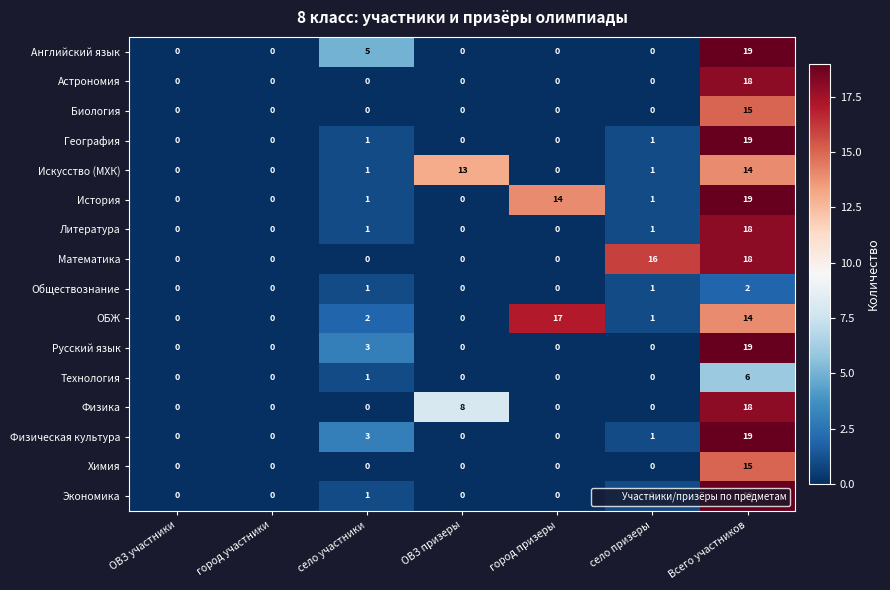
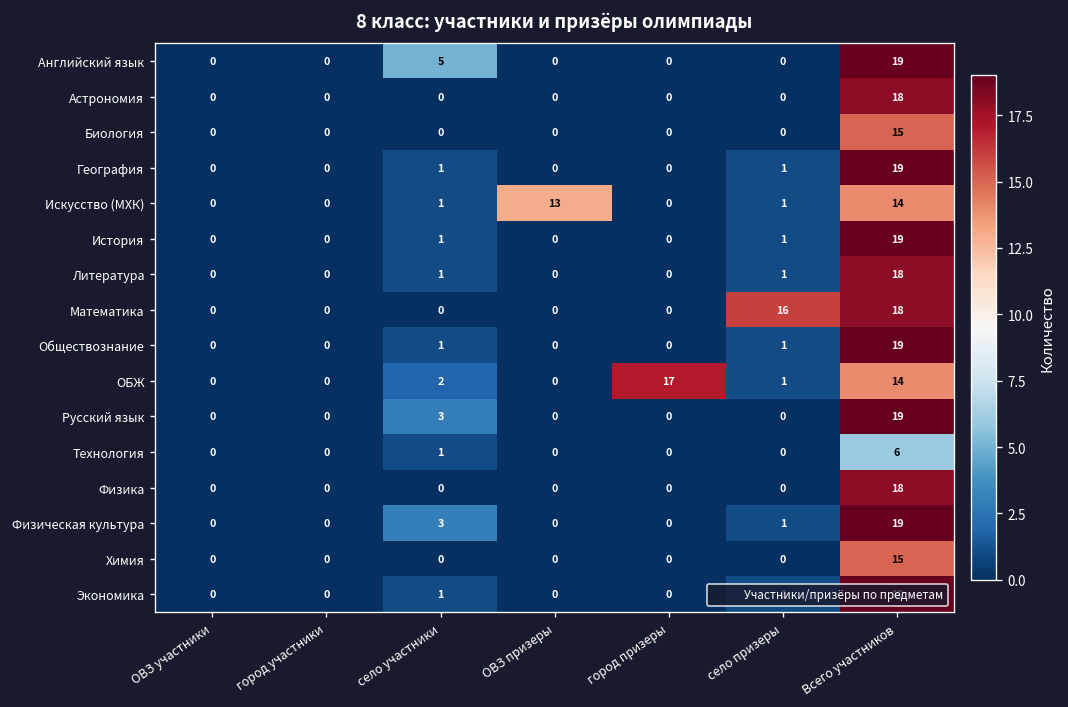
  {
    "Английский язык": {
      "ОВЗ участники": 0,
      "город участники": 0,
      "село участники": 5,
      "ОВЗ призеры": 0,
      "город призеры": 0,
      "село призеры": 0,
      "Всего участников": 19
    },
    "Астрономия": {
      "ОВЗ участники": 0,
      "город участники": 0,
      "село участники": 0,
      "ОВЗ призеры": 0,
      "город призеры": 0,
      "село призеры": 0,
      "Всего участников": 18
    },
    "Биология": {
      "ОВЗ участники": 0,
      "город участники": 0,
      "село участники": 0,
      "ОВЗ призеры": 0,
      "город призеры": 0,
      "село призеры": 0,
      "Всего участников": 15
    },
    "География": {
      "ОВЗ участники": 0,
      "город участники": 0,
      "село участники": 1,
      "ОВЗ призеры": 0,
      "город призеры": 0,
      "село призеры": 1,
      "Всего участников": 19
    },
    "Искусство (МХК)": {
      "ОВЗ участники": 0,
      "город участники": 0,
      "село участники": 1,
      "ОВЗ призеры": 13,
      "город призеры": 0,
      "село призеры": 1,
      "Всего участников": 14
    },
    "История": {
      "ОВЗ участники": 0,
      "город участники": 0,
      "село участники": 1,
      "ОВЗ призеры": 0,
-     "город призеры": 14,
+     "город призеры": 0,
      "село призеры": 1,
      "Всего участников": 19
    },
    "Литература": {
      "ОВЗ участники": 0,
      "город участники": 0,
      "село участники": 1,
      "ОВЗ призеры": 0,
      "город призеры": 0,
      "село призеры": 1,
      "Всего участников": 18
    },
    "Математика": {
      "ОВЗ участники": 0,
      "город участники": 0,
      "село участники": 0,
      "ОВЗ призеры": 0,
      "город призеры": 0,
      "село призеры": 16,
      "Всего участников": 18
    },
    "Обществознание": {
      "ОВЗ участники": 0,
      "город участники": 0,
      "село участники": 1,
      "ОВЗ призеры": 0,
      "город призеры": 0,
      "село призеры": 1,
-     "Всего участников": 2
+     "Всего участников": 19
    },
    "ОБЖ": {
      "ОВЗ участники": 0,
      "город участники": 0,
      "село участники": 2,
      "ОВЗ призеры": 0,
      "город призеры": 17,
      "село призеры": 1,
      "Всего участников": 14
    },
    "Русский язык": {
      "ОВЗ участники": 0,
      "город участники": 0,
      "село участники": 3,
      "ОВЗ призеры": 0,
      "город призеры": 0,
      "село призеры": 0,
      "Всего участников": 19
    },
    "Технология": {
      "ОВЗ участники": 0,
      "город участники": 0,
      "село участники": 1,
      "ОВЗ призеры": 0,
      "город призеры": 0,
      "село призеры": 0,
      "Всего участников": 6
    },
    "Физика": {
      "ОВЗ участники": 0,
      "город участники": 0,
      "село участники": 0,
-     "ОВЗ призеры": 8,
+     "ОВЗ призеры": 0,
      "город призеры": 0,
      "село призеры": 0,
      "Всего участников": 18
    },
    "Физическая культура": {
      "ОВЗ участники": 0,
      "город участники": 0,
      "село участники": 3,
      "ОВЗ призеры": 0,
      "город призеры": 0,
      "село призеры": 1,
      "Всего участников": 19
    },
    "Химия": {
      "ОВЗ участники": 0,
      "город участники": 0,
      "село участники": 0,
      "ОВЗ призеры": 0,
      "город призеры": 0,
      "село призеры": 0,
      "Всего участников": 15
    },
    "Экономика": {
      "ОВЗ участники": 0,
      "город участники": 0,
      "село участники": 1,
      "ОВЗ призеры": 0,
      "город призеры": 0
    }
  }
